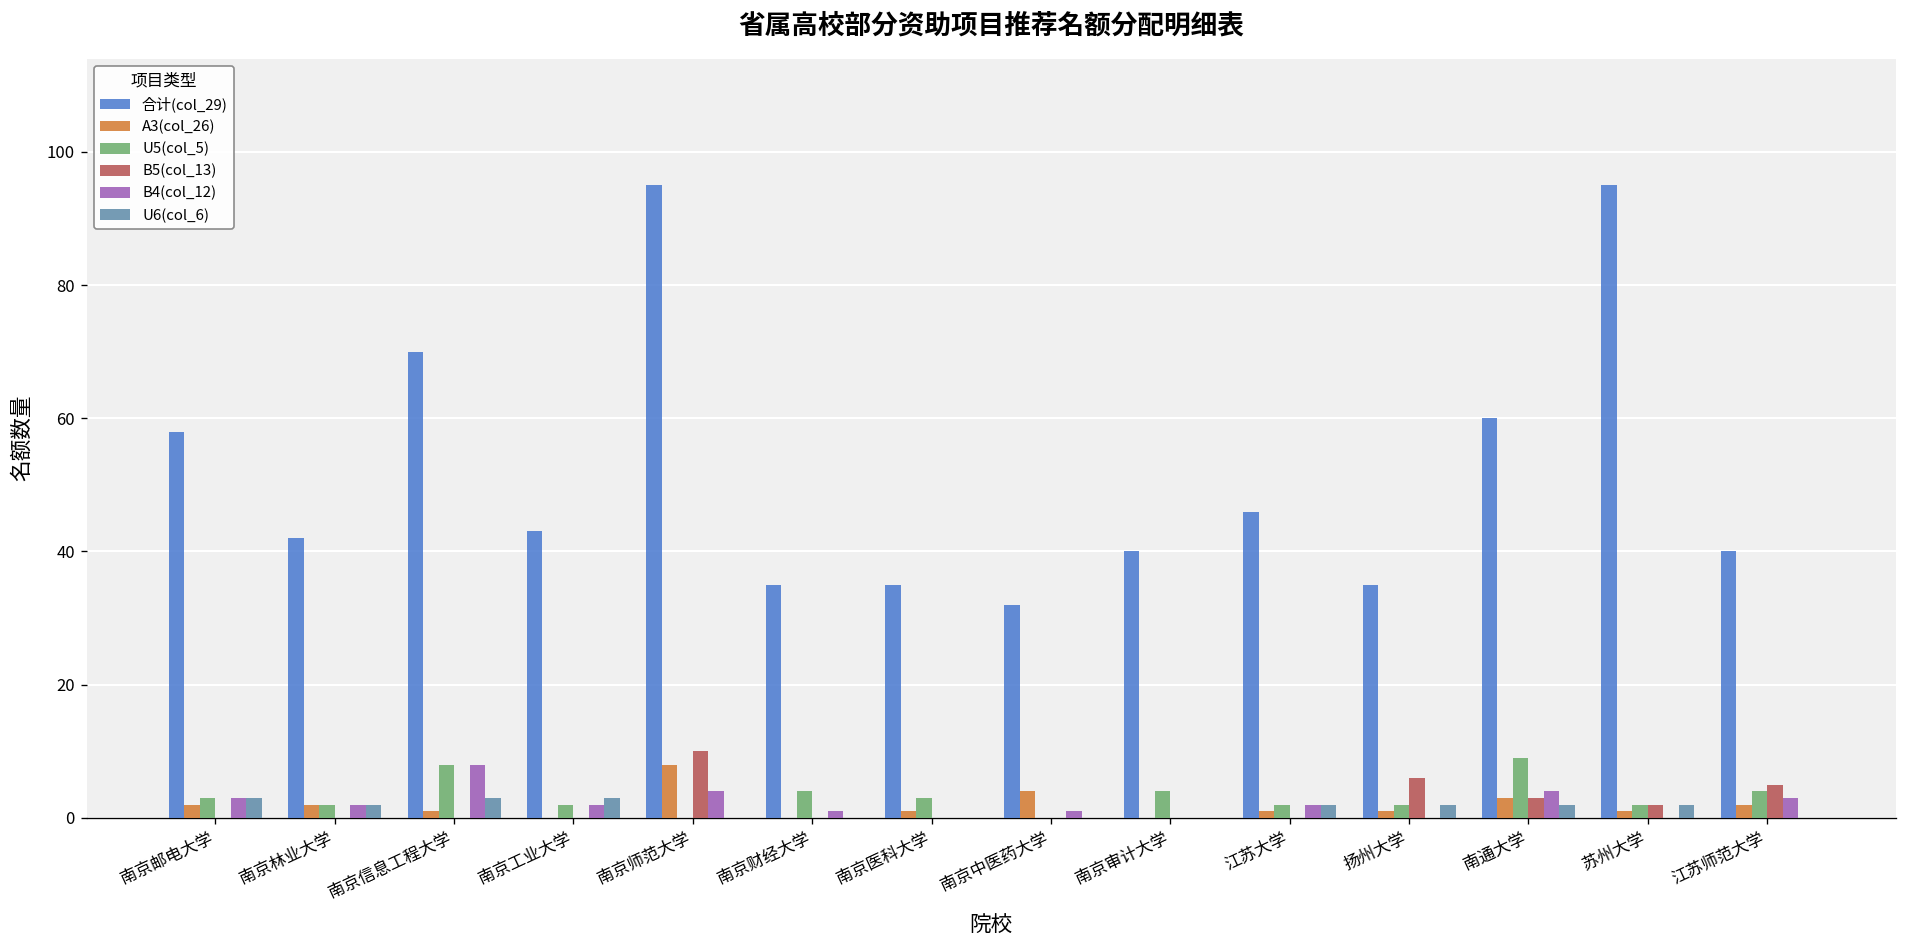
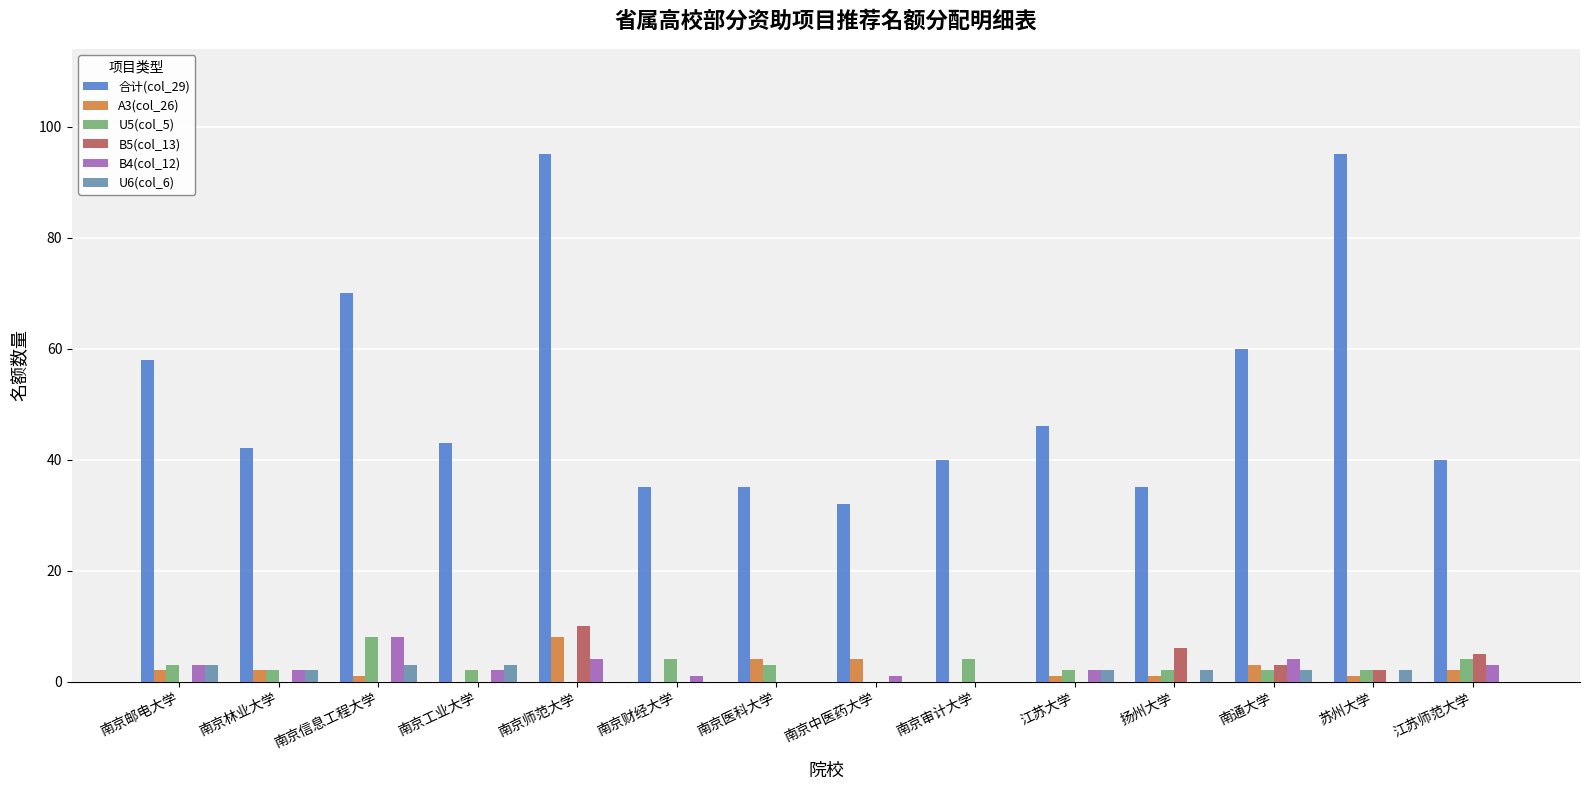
  {
    "A3(col_26)": {
      "南京邮电大学": 2,
      "南京林业大学": 2,
      "南京信息工程大学": 1,
      "南京工业大学": 0,
      "南京师范大学": 8,
      "南京财经大学": 0,
-     "南京医科大学": 1,
+     "南京医科大学": 4,
      "南京中医药大学": 4,
      "南京审计大学": 0,
      "江苏大学": 1,
      "扬州大学": 1,
      "南通大学": 3,
      "苏州大学": 1,
      "江苏师范大学": 2
    },
    "U5(col_5)": {
      "南京邮电大学": 3,
      "南京林业大学": 2,
      "南京信息工程大学": 8,
      "南京工业大学": 2,
      "南京师范大学": 0,
      "南京财经大学": 4,
      "南京医科大学": 3,
      "南京中医药大学": 0,
      "南京审计大学": 4,
      "江苏大学": 2,
      "扬州大学": 2,
-     "南通大学": 9,
+     "南通大学": 2,
      "苏州大学": 2,
      "江苏师范大学": 4
    },
    "B5(col_13)": {
      "南京邮电大学": 0,
      "南京林业大学": 0,
      "南京信息工程大学": 0,
      "南京工业大学": 0,
      "南京师范大学": 10,
      "南京财经大学": 0,
      "南京医科大学": 0,
      "南京中医药大学": 0,
      "南京审计大学": 0,
      "江苏大学": 0,
      "扬州大学": 6,
      "南通大学": 3,
      "苏州大学": 2,
      "江苏师范大学": 5
    },
    "B4(col_12)": {
      "南京邮电大学": 3,
      "南京林业大学": 2,
      "南京信息工程大学": 8,
      "南京工业大学": 2,
      "南京师范大学": 4,
      "南京财经大学": 1,
      "南京医科大学": 0,
      "南京中医药大学": 1,
      "南京审计大学": 0,
      "江苏大学": 2,
      "扬州大学": 0,
      "南通大学": 4,
      "苏州大学": 0,
      "江苏师范大学": 3
    }
  }
